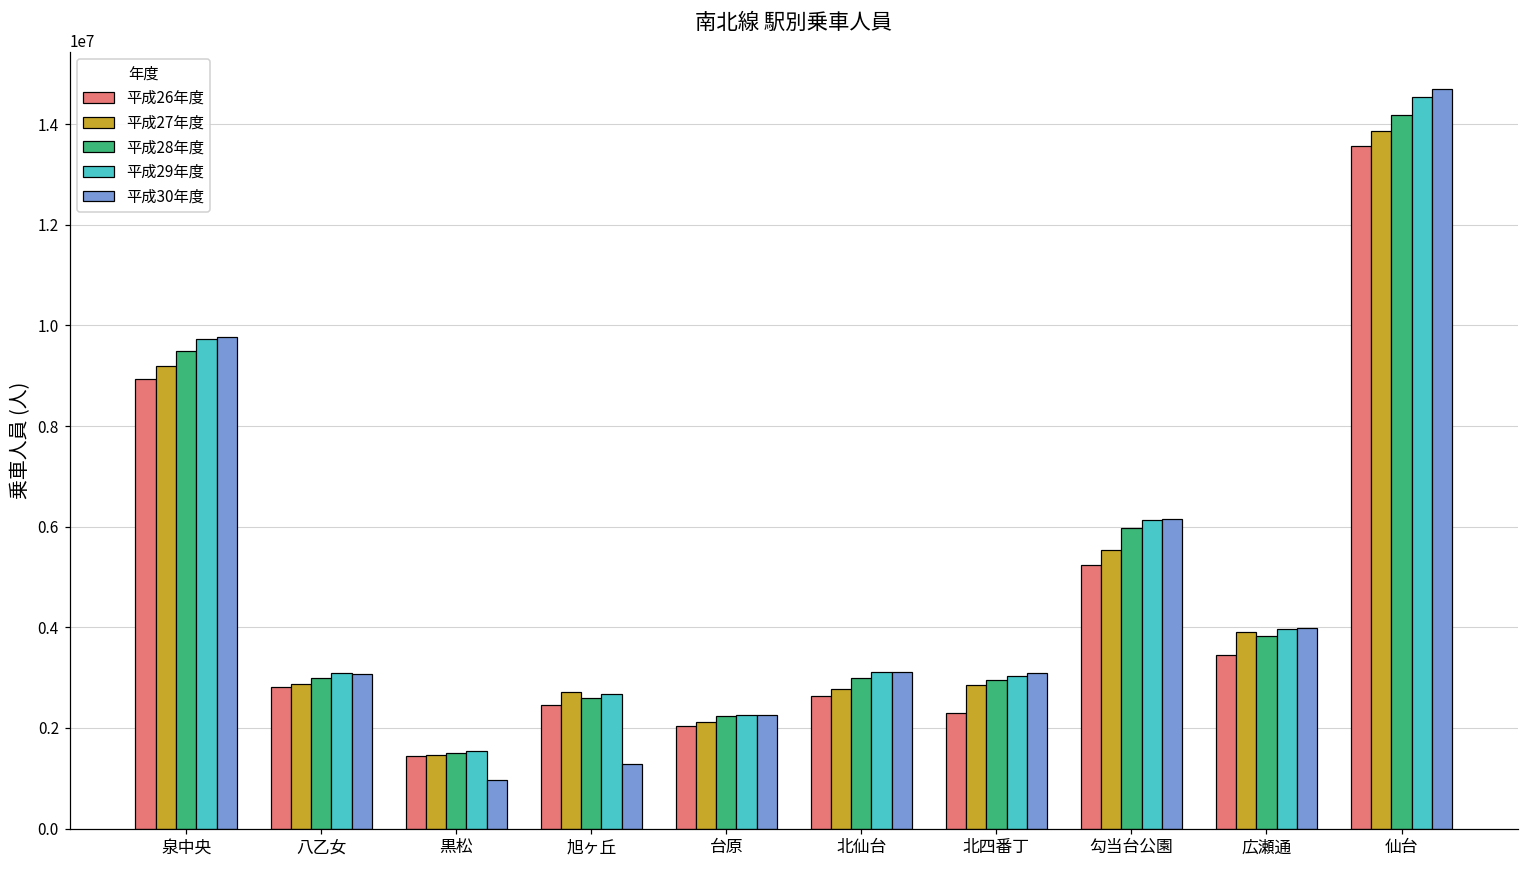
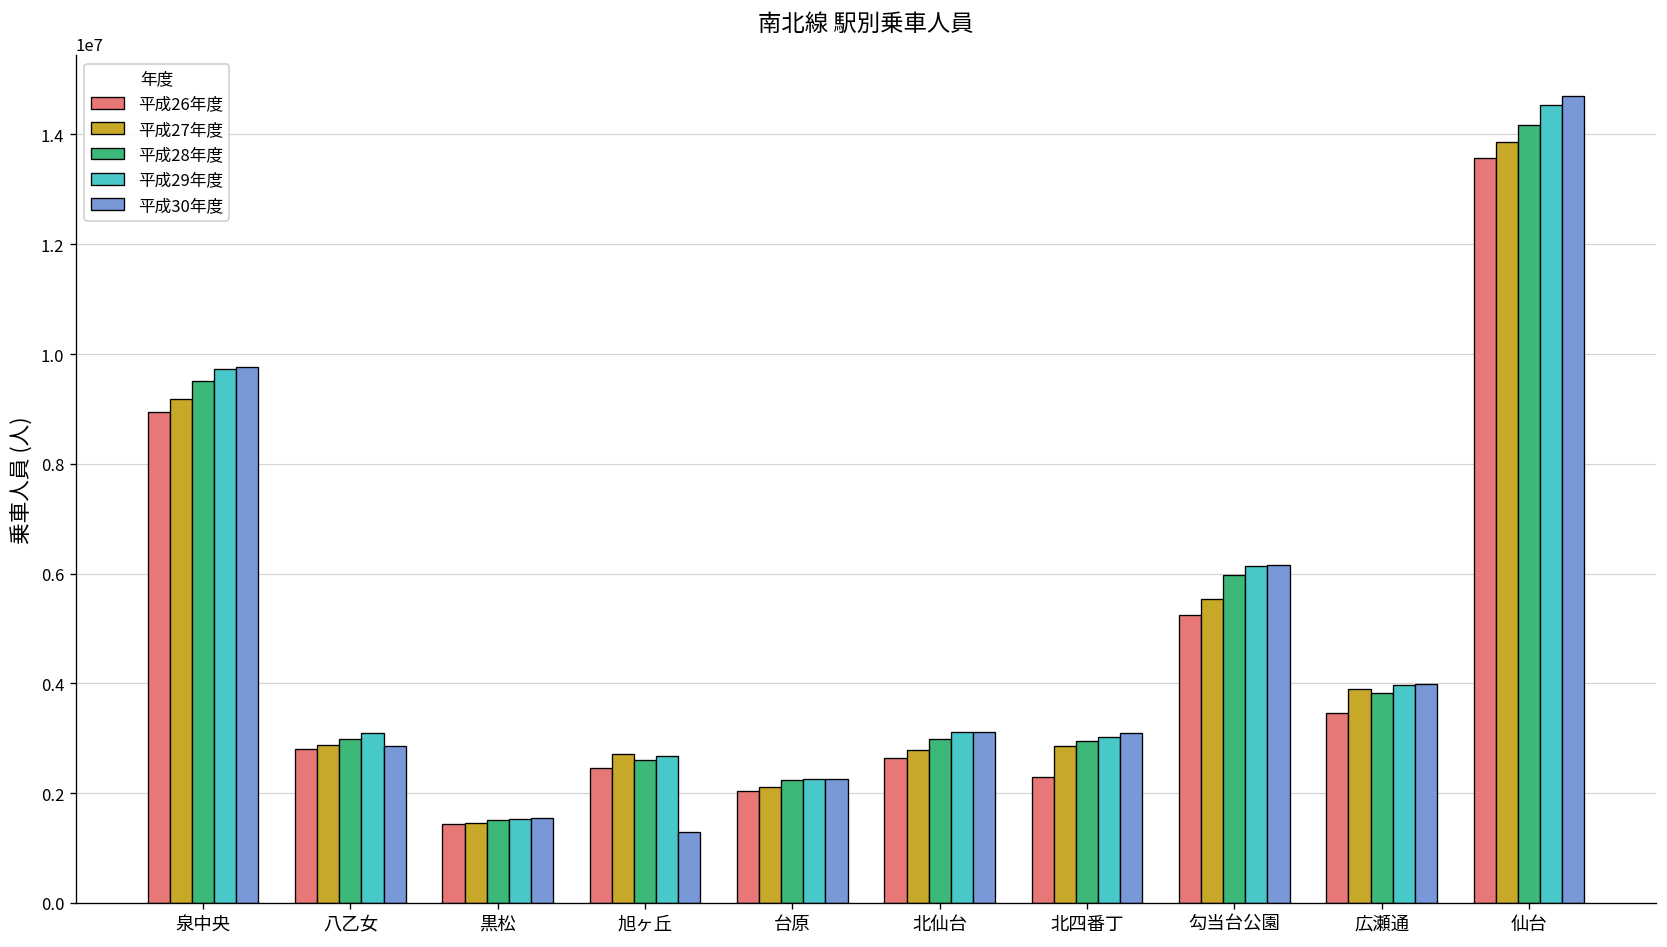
  {
    "平成26年度": {
      "泉中央": 8900000,
      "八乙女": 2800000,
      "黒松": 1400000,
      "旭ヶ丘": 2500000,
      "台原": 2000000,
      "北仙台": 2600000,
      "北四番丁": 2300000,
      "勾当台公園": 5200000,
      "広瀬通": 3500000,
      "仙台": 13600000
    },
    "平成27年度": {
      "泉中央": 9200000,
      "八乙女": 2900000,
      "黒松": 1500000,
      "旭ヶ丘": 2700000,
      "台原": 2100000,
      "北仙台": 2800000,
      "北四番丁": 2900000,
      "勾当台公園": 5500000,
      "広瀬通": 3900000,
      "仙台": 13900000
    },
    "平成28年度": {
      "泉中央": 9500000,
      "八乙女": 3000000,
      "黒松": 1500000,
      "旭ヶ丘": 2600000,
      "台原": 2200000,
      "北仙台": 3000000,
      "北四番丁": 2900000,
      "勾当台公園": 6000000,
      "広瀬通": 3800000,
      "仙台": 14200000
    },
    "平成29年度": {
      "泉中央": 9700000,
      "八乙女": 3100000,
      "黒松": 1500000,
      "旭ヶ丘": 2700000,
      "台原": 2300000,
      "北仙台": 3100000,
      "北四番丁": 3000000,
      "勾当台公園": 6100000,
      "広瀬通": 4000000,
      "仙台": 14500000
    },
    "平成30年度": {
      "泉中央": 9800000,
-     "八乙女": 3100000,
-     "黒松": 1000000,
+     "八乙女": 2900000,
+     "黒松": 1500000,
      "旭ヶ丘": 1300000,
      "台原": 2300000,
      "北仙台": 3100000,
      "北四番丁": 3100000,
      "勾当台公園": 6200000,
      "広瀬通": 4000000,
      "仙台": 14700000
    }
  }
